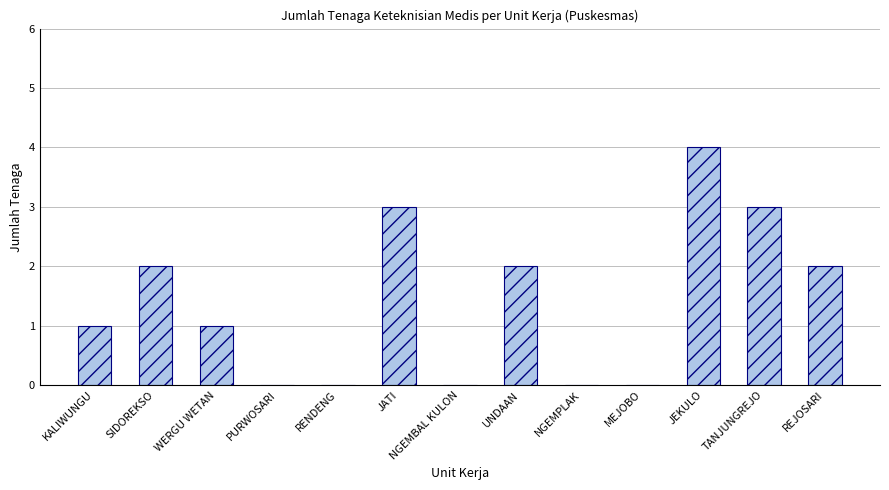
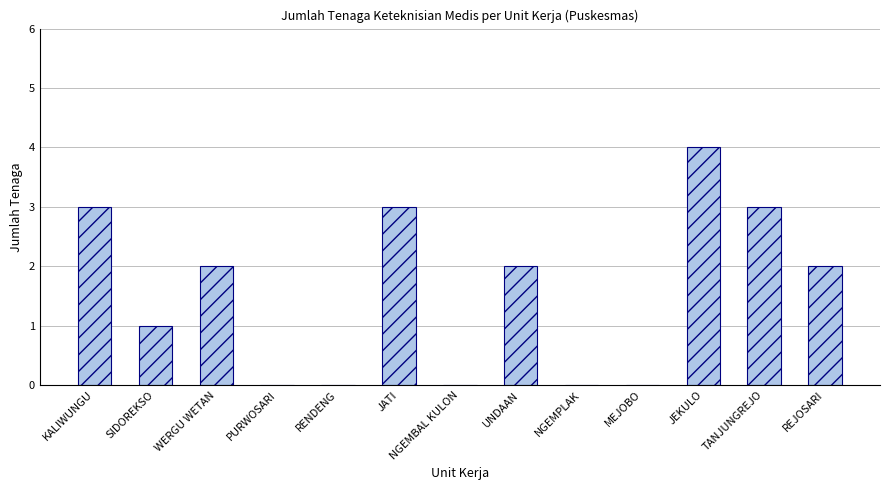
  {
-   "KALIWUNGU": 1,
-   "SIDOREKSO": 2,
-   "WERGU WETAN": 1,
+   "KALIWUNGU": 3,
+   "SIDOREKSO": 1,
+   "WERGU WETAN": 2,
    "PURWOSARI": 0,
    "RENDENG": 0,
    "JATI": 3,
    "NGEMBAL KULON": 0,
    "UNDAAN": 2,
    "NGEMPLAK": 0,
    "MEJOBO": 0,
    "JEKULO": 4,
    "TANJUNGREJO": 3,
    "REJOSARI": 2
  }
